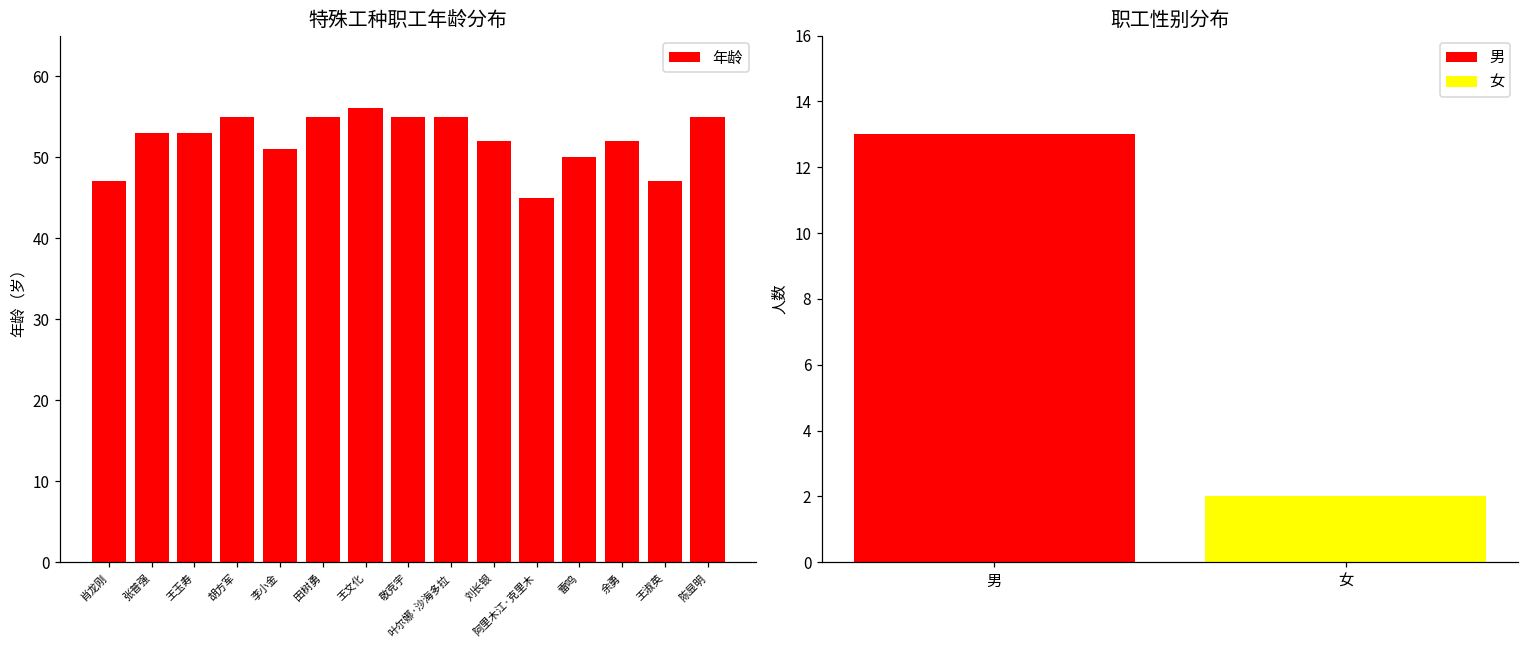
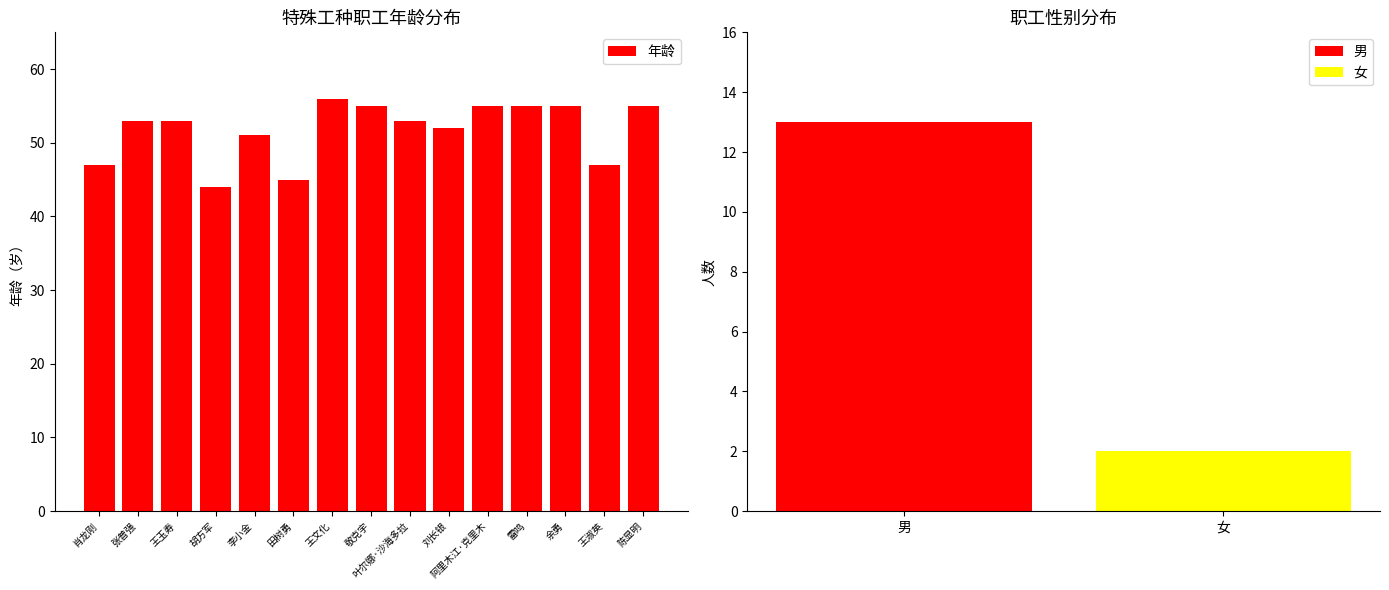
  {
    "特殊工种职工年龄分布": {
      "肖龙刚": 47,
      "张普强": 53,
      "王玉寿": 53,
-     "胡方军": 55,
+     "胡方军": 44,
      "李小金": 51,
-     "田树勇": 55,
+     "田树勇": 45,
      "王文化": 56,
      "敬克宇": 55,
-     "叶尔娜·沙海多拉": 55,
+     "叶尔娜·沙海多拉": 53,
      "刘长银": 52,
-     "阿里木江·克里木": 45,
-     "雷鸣": 50,
-     "余勇": 52,
+     "阿里木江·克里木": 55,
+     "雷鸣": 55,
+     "余勇": 55,
      "王淑英": 47,
      "陈显明": 55
    },
    "职工性别分布": {
      "男": 13.0,
      "女": 2.0
    }
  }
